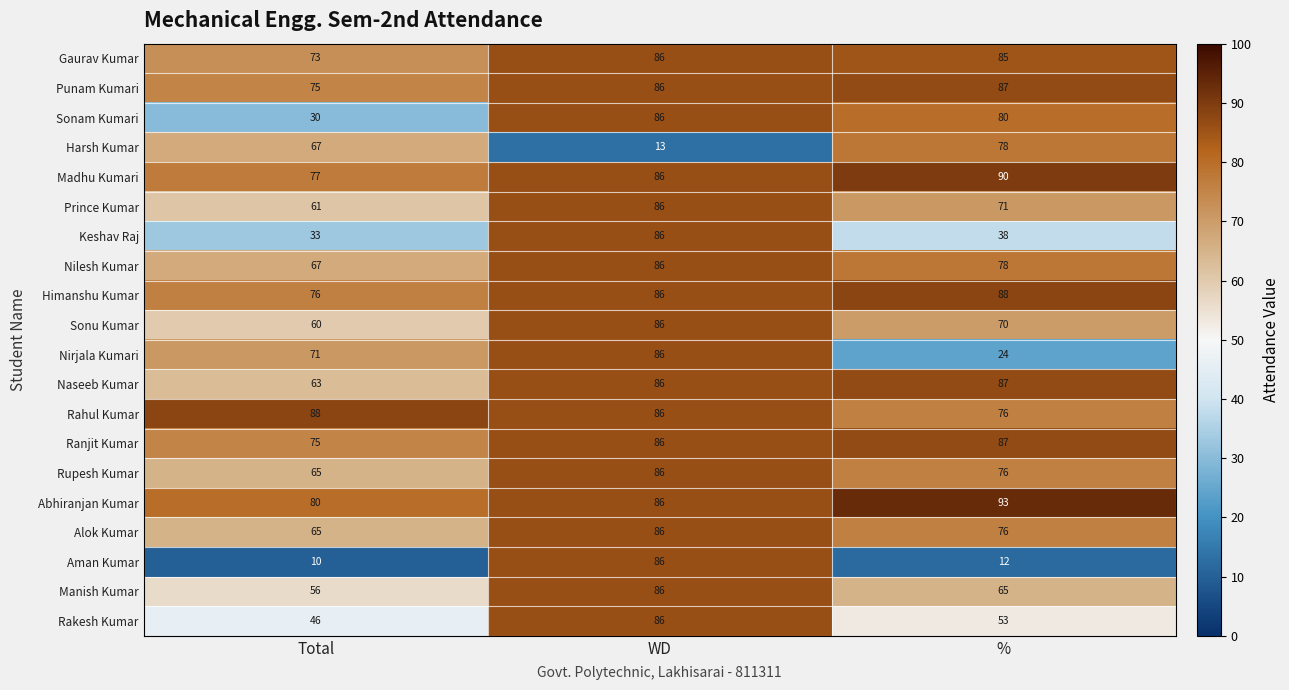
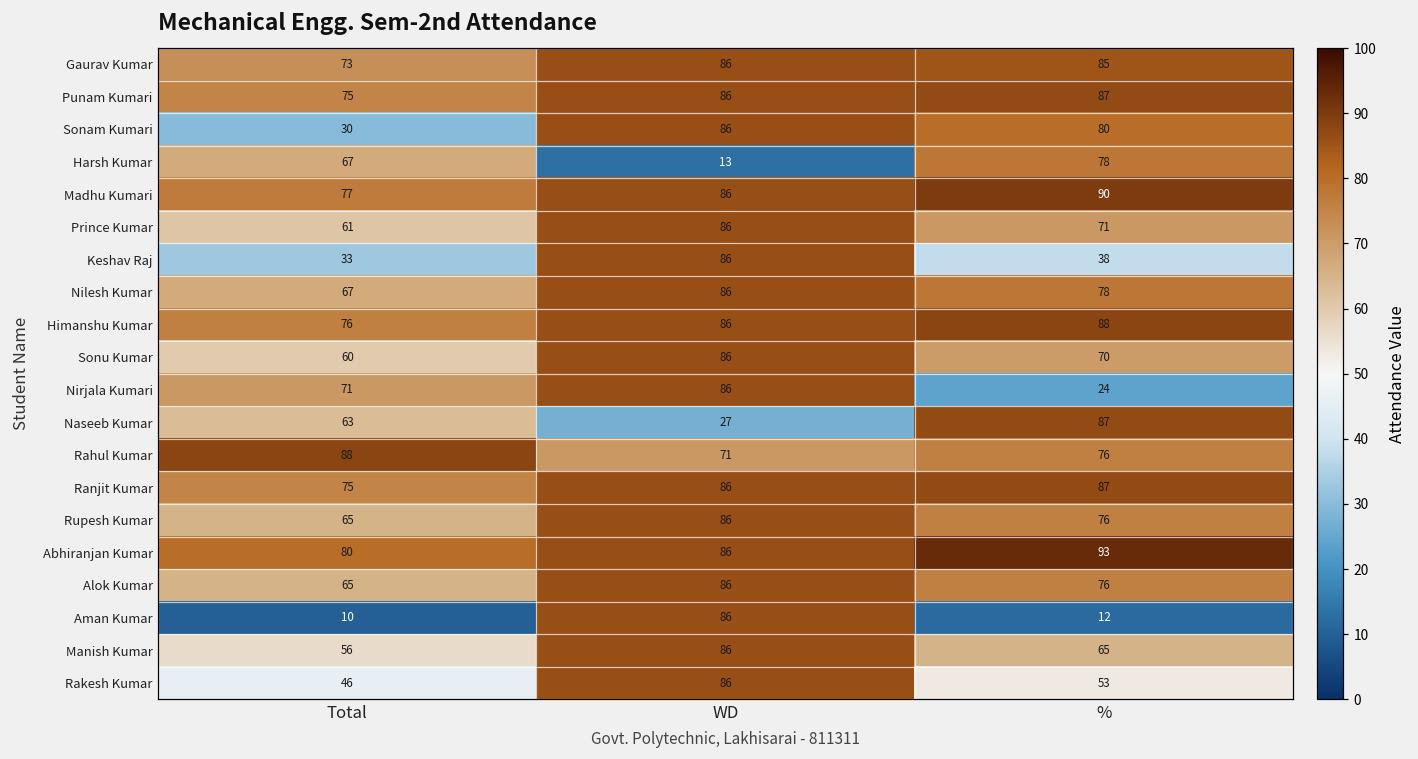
  {
    "Gaurav Kumar": {
      "Total": 73,
      "WD": 86,
      "%": 85
    },
    "Punam Kumari": {
      "Total": 75,
      "WD": 86,
      "%": 87
    },
    "Sonam Kumari": {
      "Total": 30,
      "WD": 86,
      "%": 80
    },
    "Harsh Kumar": {
      "Total": 67,
      "WD": 13,
      "%": 78
    },
    "Madhu Kumari": {
      "Total": 77,
      "WD": 86,
      "%": 90
    },
    "Prince Kumar": {
      "Total": 61,
      "WD": 86,
      "%": 71
    },
    "Keshav Raj": {
      "Total": 33,
      "WD": 86,
      "%": 38
    },
    "Nilesh Kumar": {
      "Total": 67,
      "WD": 86,
      "%": 78
    },
    "Himanshu Kumar": {
      "Total": 76,
      "WD": 86,
      "%": 88
    },
    "Sonu Kumar": {
      "Total": 60,
      "WD": 86,
      "%": 70
    },
    "Nirjala Kumari": {
      "Total": 71,
      "WD": 86,
      "%": 24
    },
    "Naseeb Kumar": {
      "Total": 63,
-     "WD": 86,
+     "WD": 27,
      "%": 87
    },
    "Rahul Kumar": {
      "Total": 88,
-     "WD": 86,
+     "WD": 71,
      "%": 76
    },
    "Ranjit Kumar": {
      "Total": 75,
      "WD": 86,
      "%": 87
    },
    "Rupesh Kumar": {
      "Total": 65,
      "WD": 86,
      "%": 76
    },
    "Abhiranjan Kumar": {
      "Total": 80,
      "WD": 86,
      "%": 93
    },
    "Alok Kumar": {
      "Total": 65,
      "WD": 86,
      "%": 76
    },
    "Aman Kumar": {
      "Total": 10,
      "WD": 86,
      "%": 12
    },
    "Manish Kumar": {
      "Total": 56,
      "WD": 86,
      "%": 65
    },
    "Rakesh Kumar": {
      "Total": 46,
      "WD": 86,
      "%": 53
    }
  }
